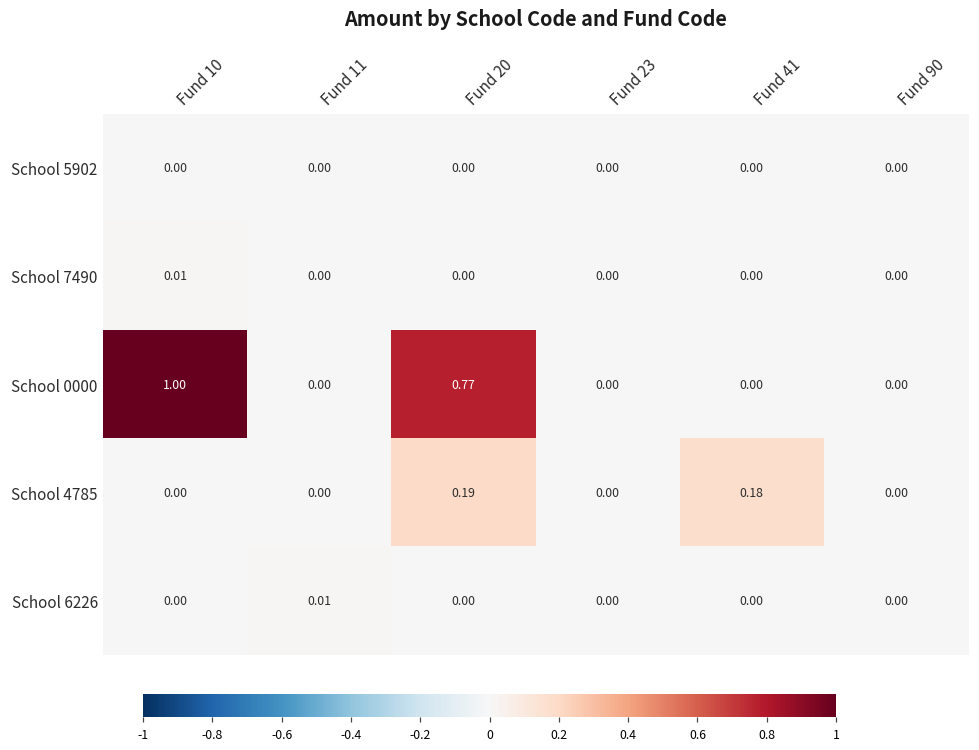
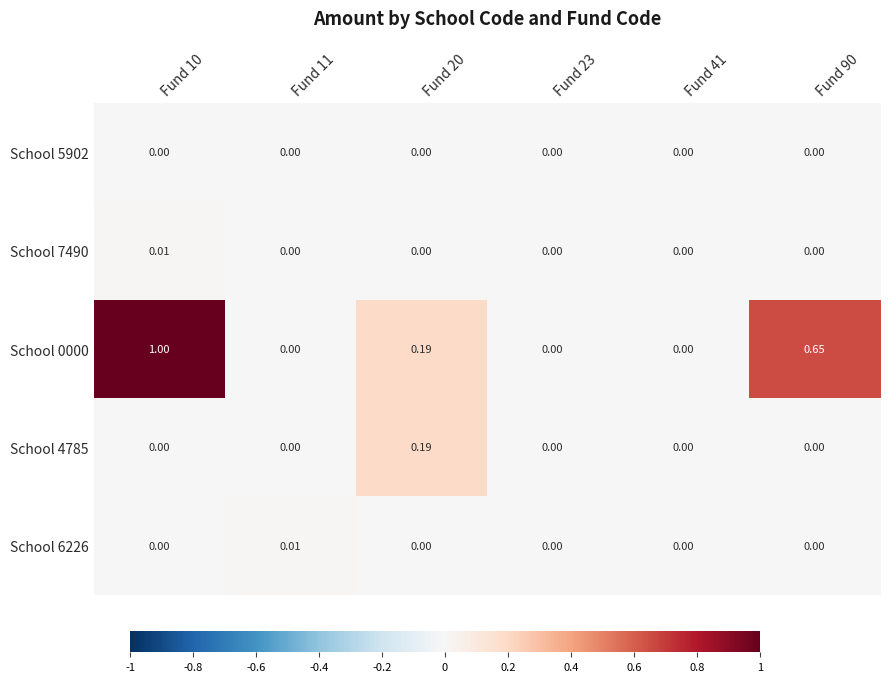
  {
    "School 5902": {
      "Fund 10": 0.00,
      "Fund 11": 0.00,
      "Fund 20": 0.00,
      "Fund 23": 0.00,
      "Fund 41": 0.00,
      "Fund 90": 0.00
    },
    "School 7490": {
      "Fund 10": 0.01,
      "Fund 11": 0.00,
      "Fund 20": 0.00,
      "Fund 23": 0.00,
      "Fund 41": 0.00,
      "Fund 90": 0.00
    },
    "School 0000": {
      "Fund 10": 1.00,
      "Fund 11": 0.00,
-     "Fund 20": 0.77,
+     "Fund 20": 0.19,
      "Fund 23": 0.00,
      "Fund 41": 0.00,
-     "Fund 90": 0.00
+     "Fund 90": 0.65
    },
    "School 4785": {
      "Fund 10": 0.00,
      "Fund 11": 0.00,
      "Fund 20": 0.19,
      "Fund 23": 0.00,
-     "Fund 41": 0.18,
+     "Fund 41": 0.00,
      "Fund 90": 0.00
    },
    "School 6226": {
      "Fund 10": 0.00,
      "Fund 11": 0.01,
      "Fund 20": 0.00,
      "Fund 23": 0.00,
      "Fund 41": 0.00,
      "Fund 90": 0.00
    }
  }
